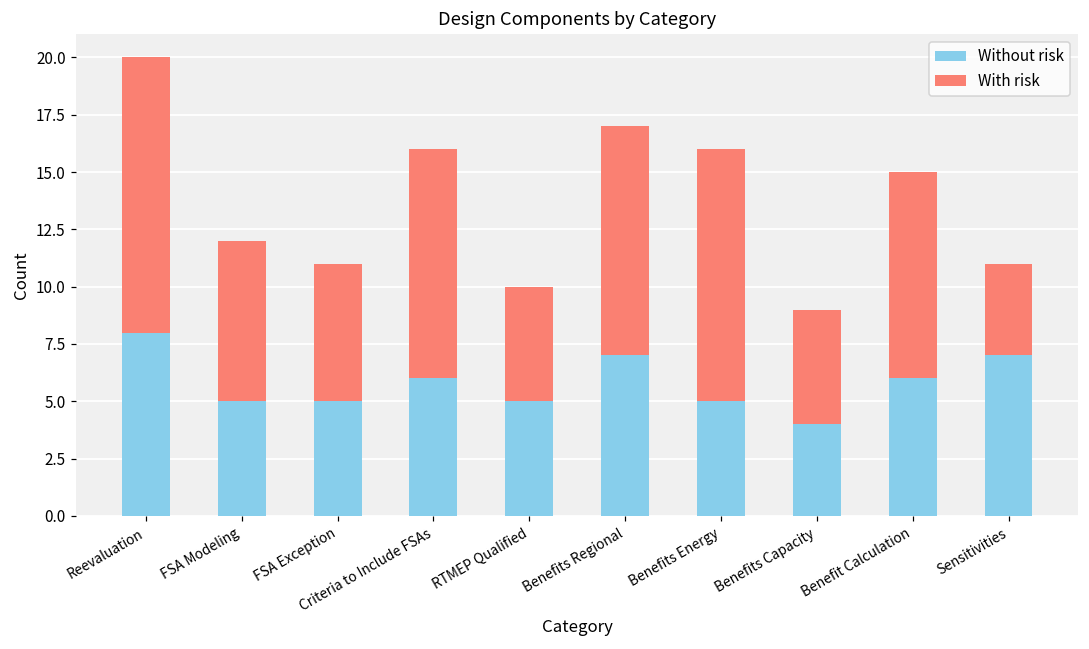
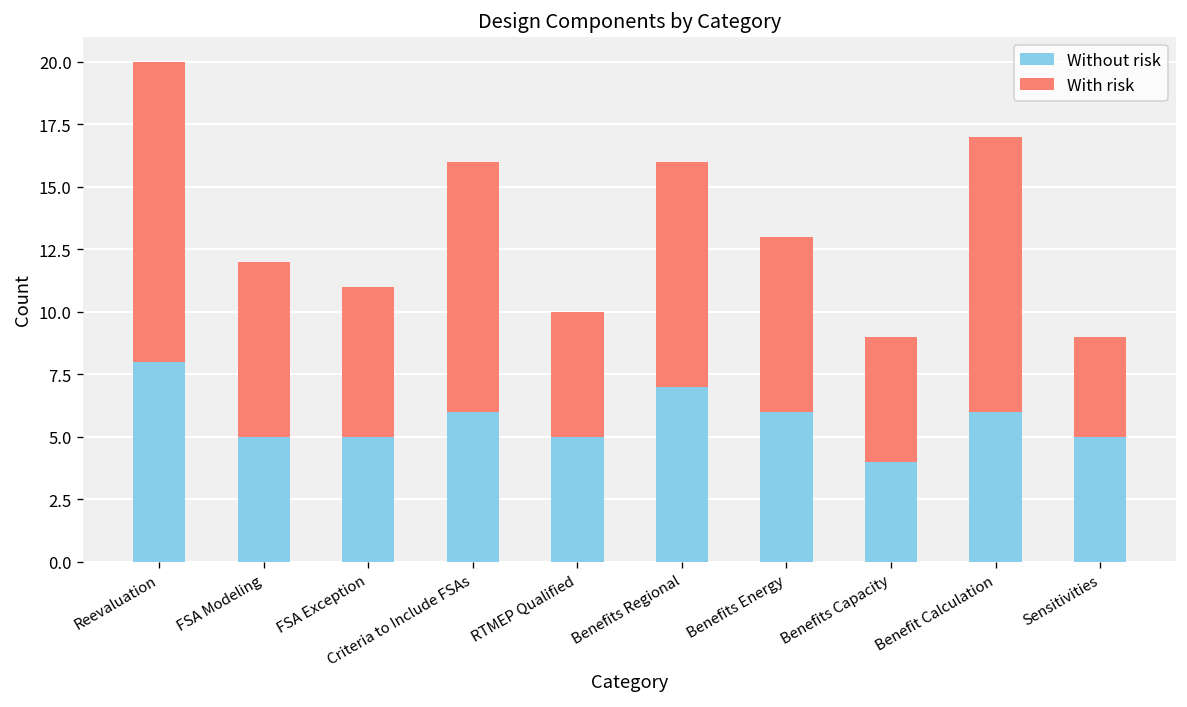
  {
    "Without risk": {
      "Reevaluation": 8,
      "FSA Modeling": 5,
      "FSA Exception": 5,
      "Criteria to Include FSAs": 6,
      "RTMEP Qualified": 5,
      "Benefits Regional": 7,
-     "Benefits Energy": 5,
+     "Benefits Energy": 6,
      "Benefits Capacity": 4,
      "Benefit Calculation": 6,
-     "Sensitivities": 7
+     "Sensitivities": 5
    },
    "With risk": {
      "Reevaluation": 12,
      "FSA Modeling": 7,
      "FSA Exception": 6,
      "Criteria to Include FSAs": 10,
      "RTMEP Qualified": 5,
-     "Benefits Regional": 10,
-     "Benefits Energy": 11,
+     "Benefits Regional": 9,
+     "Benefits Energy": 7,
      "Benefits Capacity": 5,
-     "Benefit Calculation": 9,
+     "Benefit Calculation": 11,
      "Sensitivities": 4
    }
  }
